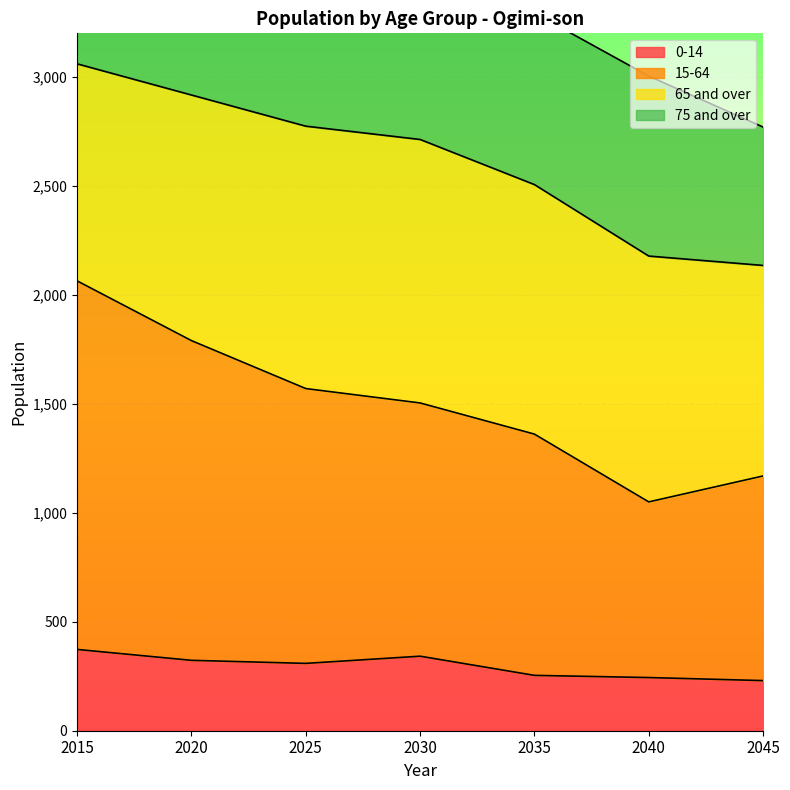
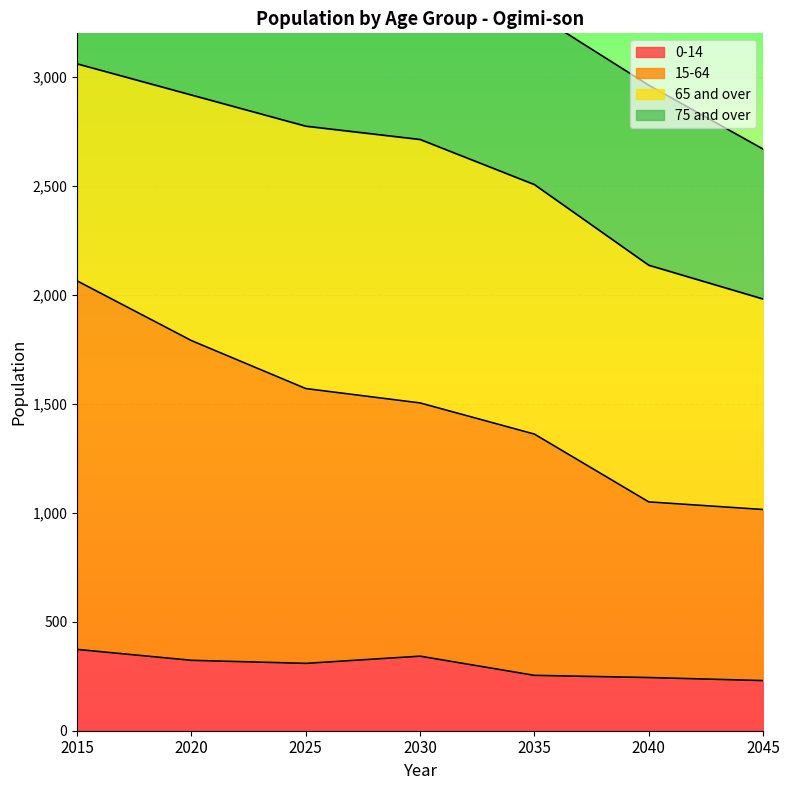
  {
    "0-14": {
      "2015": "370",
      "2020": "320",
      "2025": "310",
      "2030": "340",
      "2035": "250",
      "2040": "240",
      "2045": "230"
    },
    "15-64": {
      "2015": "1,690",
      "2020": "1,470",
      "2025": "1,260",
      "2030": "1,160",
      "2035": "1,110",
      "2040": "810",
-     "2045": "940"
+     "2045": "790"
    },
    "65 and over": {
      "2015": "1,000",
      "2020": "1,130",
      "2025": "1,200",
      "2030": "1,210",
      "2035": "1,150",
-     "2040": "1,130",
+     "2040": "1,090",
      "2045": "970"
    },
    "75 and over": {
-     "2045": "640"
+     "2045": "690"
    }
  }
